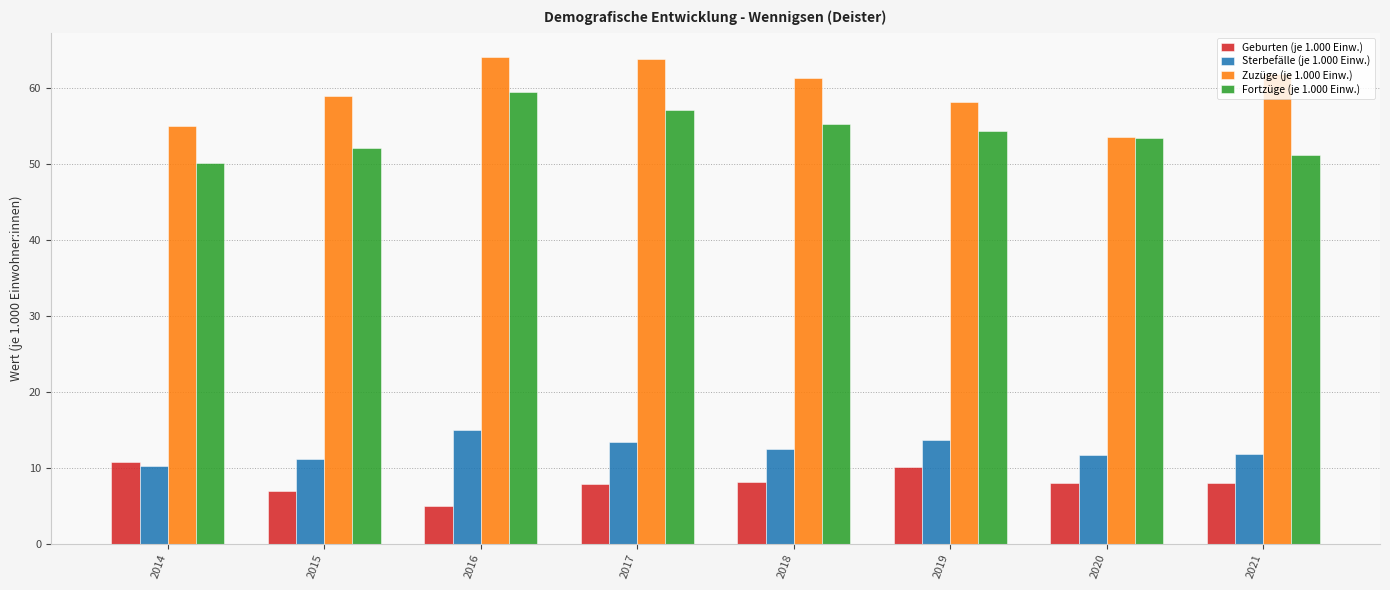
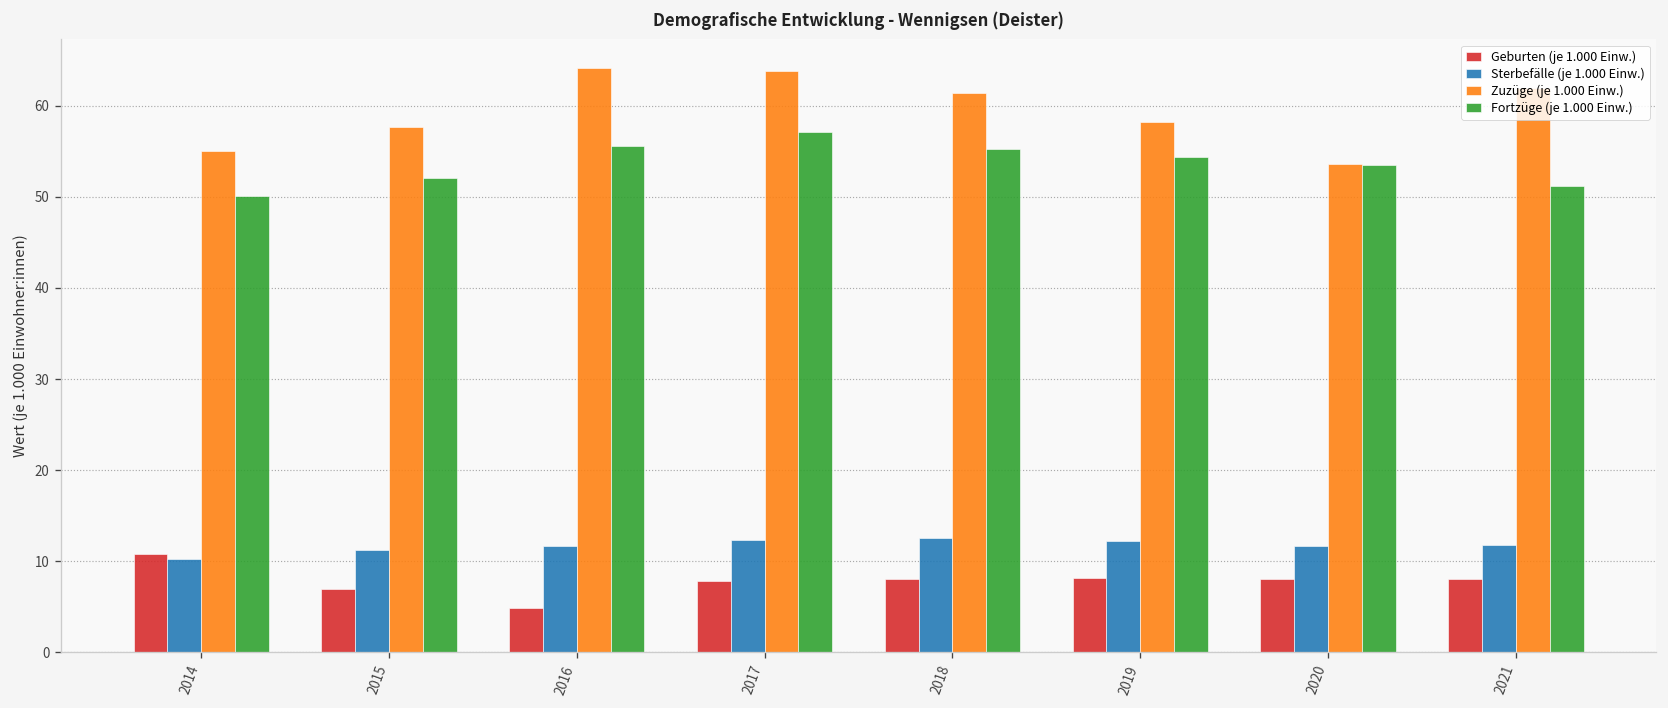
  {
    "Geburten (je 1.000 Einw.)": {
      "2014": 11,
      "2015": 7,
      "2016": 5,
      "2017": 8,
      "2018": 8,
-     "2019": 10,
+     "2019": 8,
      "2020": 8,
      "2021": 8
    },
    "Sterbefälle (je 1.000 Einw.)": {
      "2014": 10,
      "2015": 11,
-     "2016": 15,
-     "2017": 13,
+     "2016": 12,
+     "2017": 12,
      "2018": 13,
-     "2019": 14,
+     "2019": 12,
      "2020": 12,
      "2021": 12
    },
    "Zuzüge (je 1.000 Einw.)": {
      "2014": 55,
-     "2015": 59,
+     "2015": 58,
      "2016": 64,
      "2017": 64,
      "2018": 61,
      "2019": 58,
      "2020": 54
    },
    "Fortzüge (je 1.000 Einw.)": {
      "2014": 50,
      "2015": 52,
-     "2016": 60,
+     "2016": 56,
      "2017": 57,
      "2018": 55,
      "2019": 54,
      "2020": 54,
      "2021": 51
    }
  }
